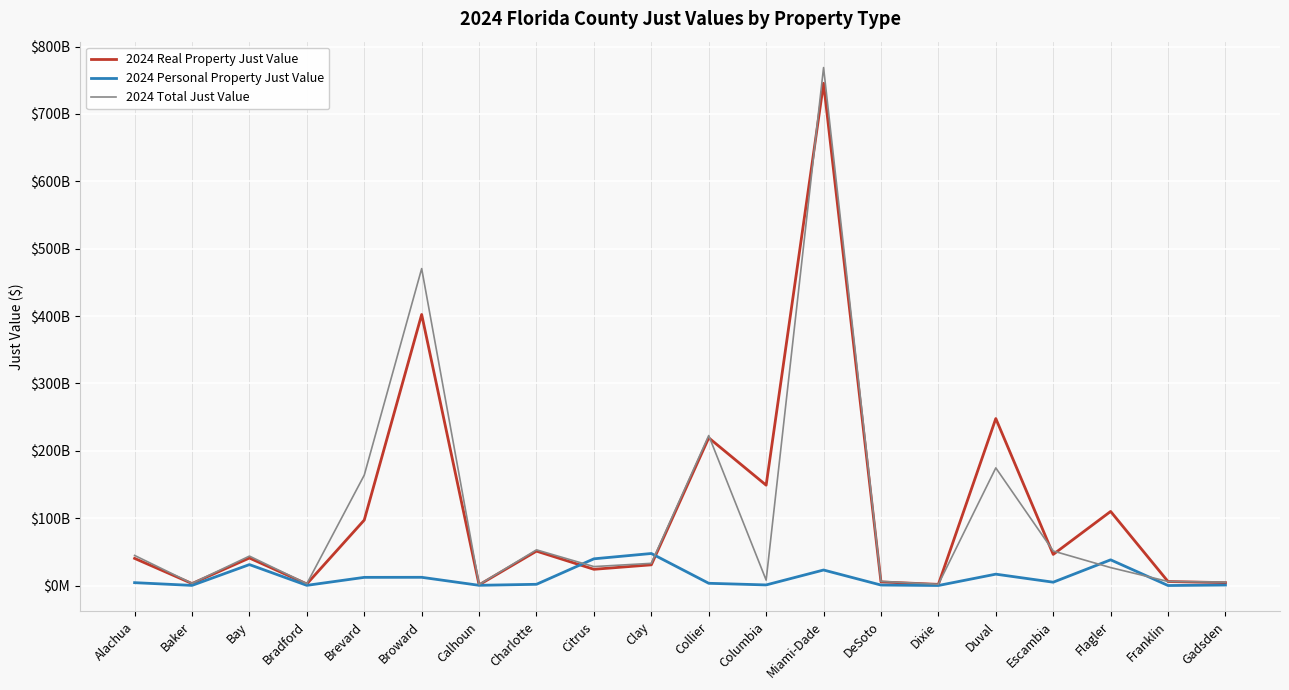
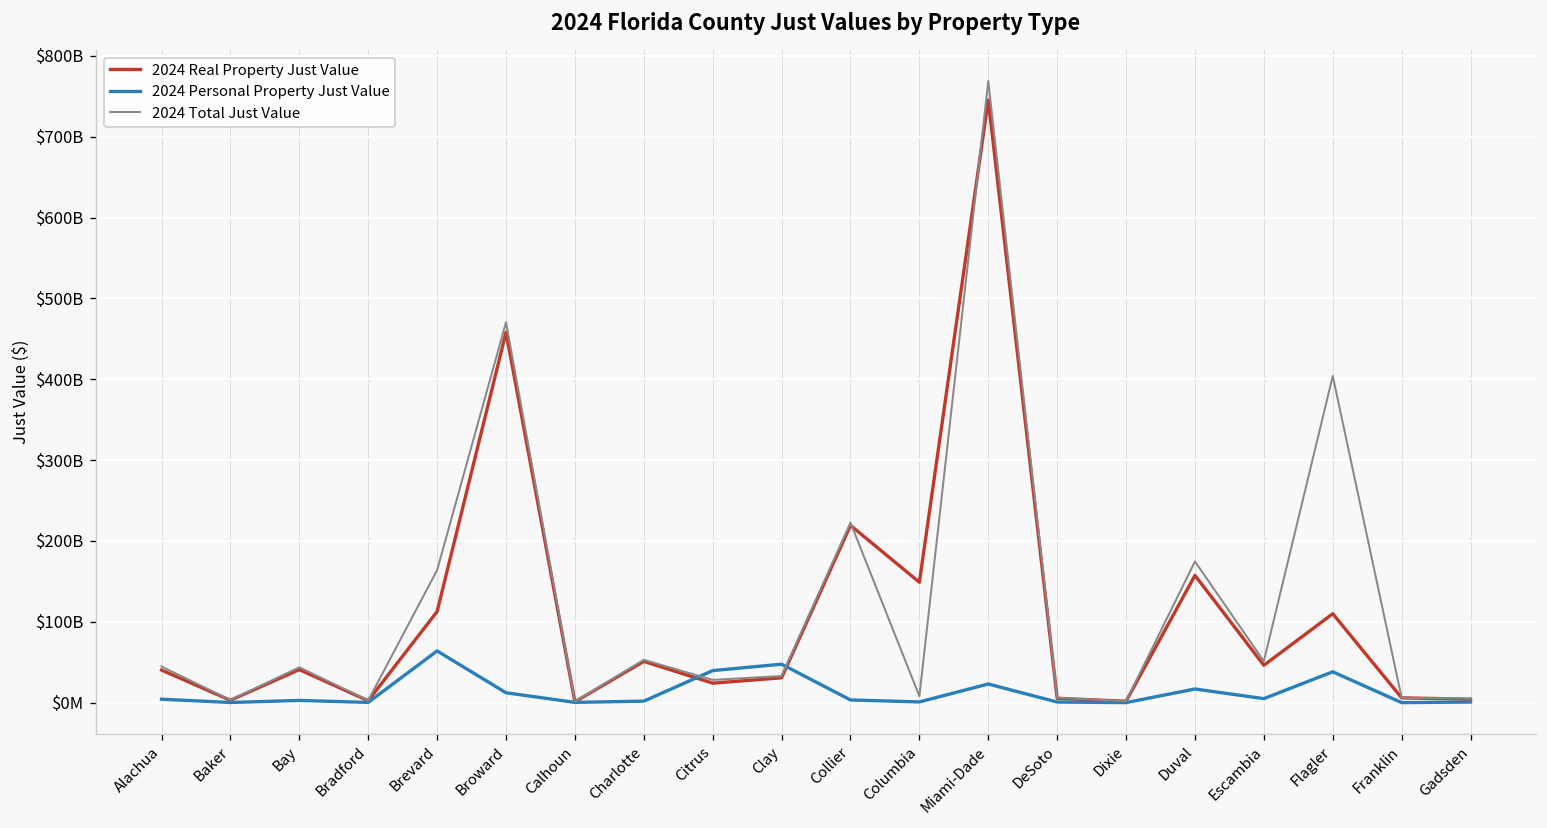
  {
    "2024 Real Property Just Value": {
      "Alachua": "$40000000000",
-     "Brevard": "$100000000000",
-     "Broward": "$400000000000",
+     "Brevard": "$110000000000",
+     "Broward": "$460000000000",
      "Citrus": "$20000000000",
      "Columbia": "$150000000000",
      "Miami-Dade": "$750000000000",
-     "Duval": "$250000000000",
+     "Duval": "$160000000000",
      "Escambia": "$50000000000",
      "Flagler": "$110000000000"
    },
    "2024 Personal Property Just Value": {
      "Alachua": "$0",
-     "Bay": "$30000000000",
-     "Brevard": "$10000000000",
+     "Bay": "$0",
+     "Brevard": "$60000000000",
      "Broward": "$10000000000",
      "Charlotte": "$0",
      "Citrus": "$40000000000",
      "Clay": "$50000000000",
      "Collier": "$0",
      "Columbia": "$0",
      "Miami-Dade": "$20000000000",
      "DeSoto": "$0",
      "Duval": "$20000000000",
      "Escambia": "$10000000000",
      "Flagler": "$40000000000",
      "Franklin": "$0"
    },
    "2024 Total Just Value": {
      "Alachua": "$40000000000",
      "Brevard": "$160000000000",
      "Broward": "$470000000000",
      "Citrus": "$30000000000",
      "Columbia": "$10000000000",
      "Miami-Dade": "$770000000000",
      "Duval": "$170000000000",
      "Escambia": "$50000000000",
-     "Flagler": "$30000000000"
+     "Flagler": "$400000000000"
    }
  }
